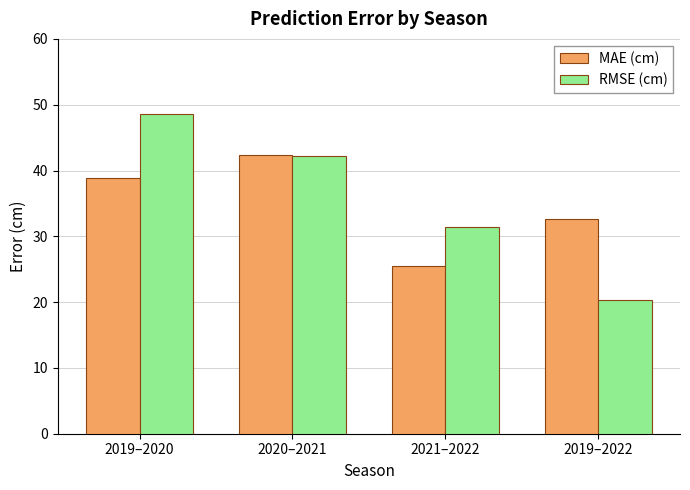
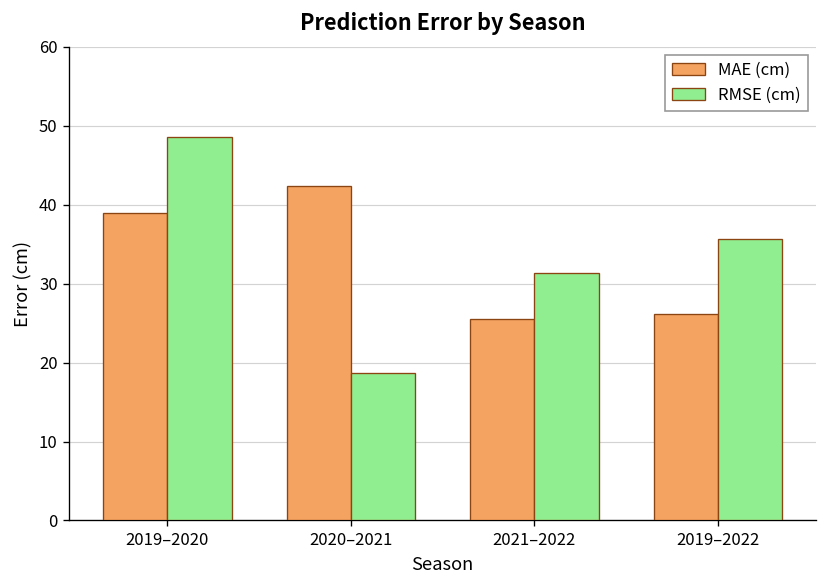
  {
    "MAE (cm)": {
      "2019–2020": 39,
      "2020–2021": 42,
      "2021–2022": 26,
-     "2019–2022": 33
+     "2019–2022": 26
    },
    "RMSE (cm)": {
      "2019–2020": 49,
-     "2020–2021": 42,
+     "2020–2021": 19,
      "2021–2022": 31,
-     "2019–2022": 20
+     "2019–2022": 36
    }
  }
